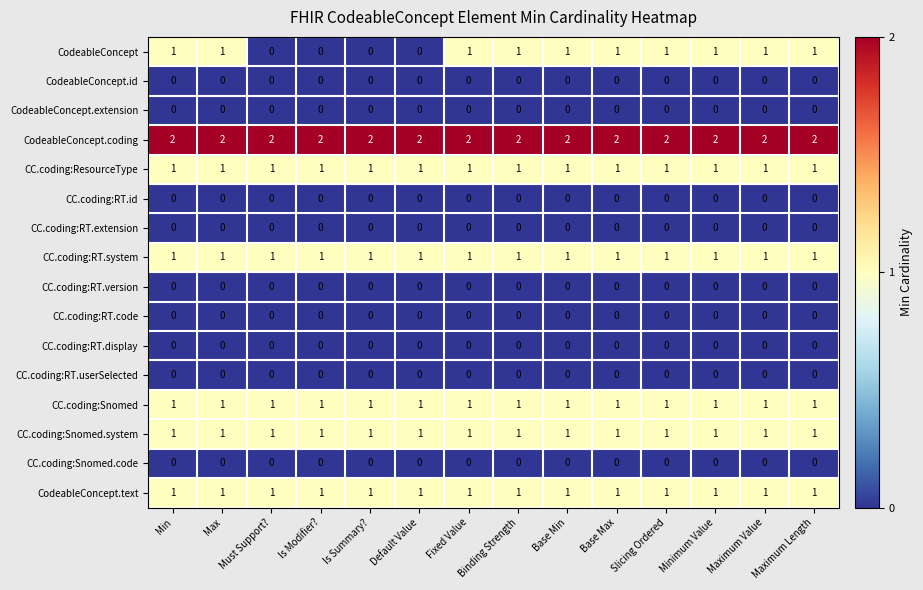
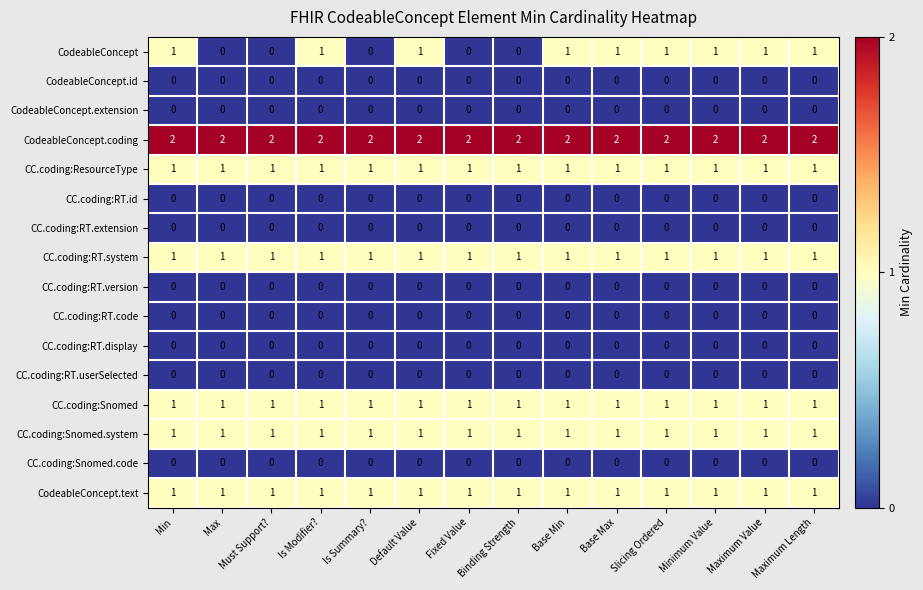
  {
    "CodeableConcept": {
      "Min": 1,
-     "Max": 1,
+     "Max": 0,
      "Must Support?": 0,
-     "Is Modifier?": 0,
+     "Is Modifier?": 1,
      "Is Summary?": 0,
-     "Default Value": 0,
-     "Fixed Value": 1,
-     "Binding Strength": 1,
+     "Default Value": 1,
+     "Fixed Value": 0,
+     "Binding Strength": 0,
      "Base Min": 1,
      "Base Max": 1,
      "Slicing Ordered": 1,
      "Minimum Value": 1,
      "Maximum Value": 1,
      "Maximum Length": 1
    }
  }
